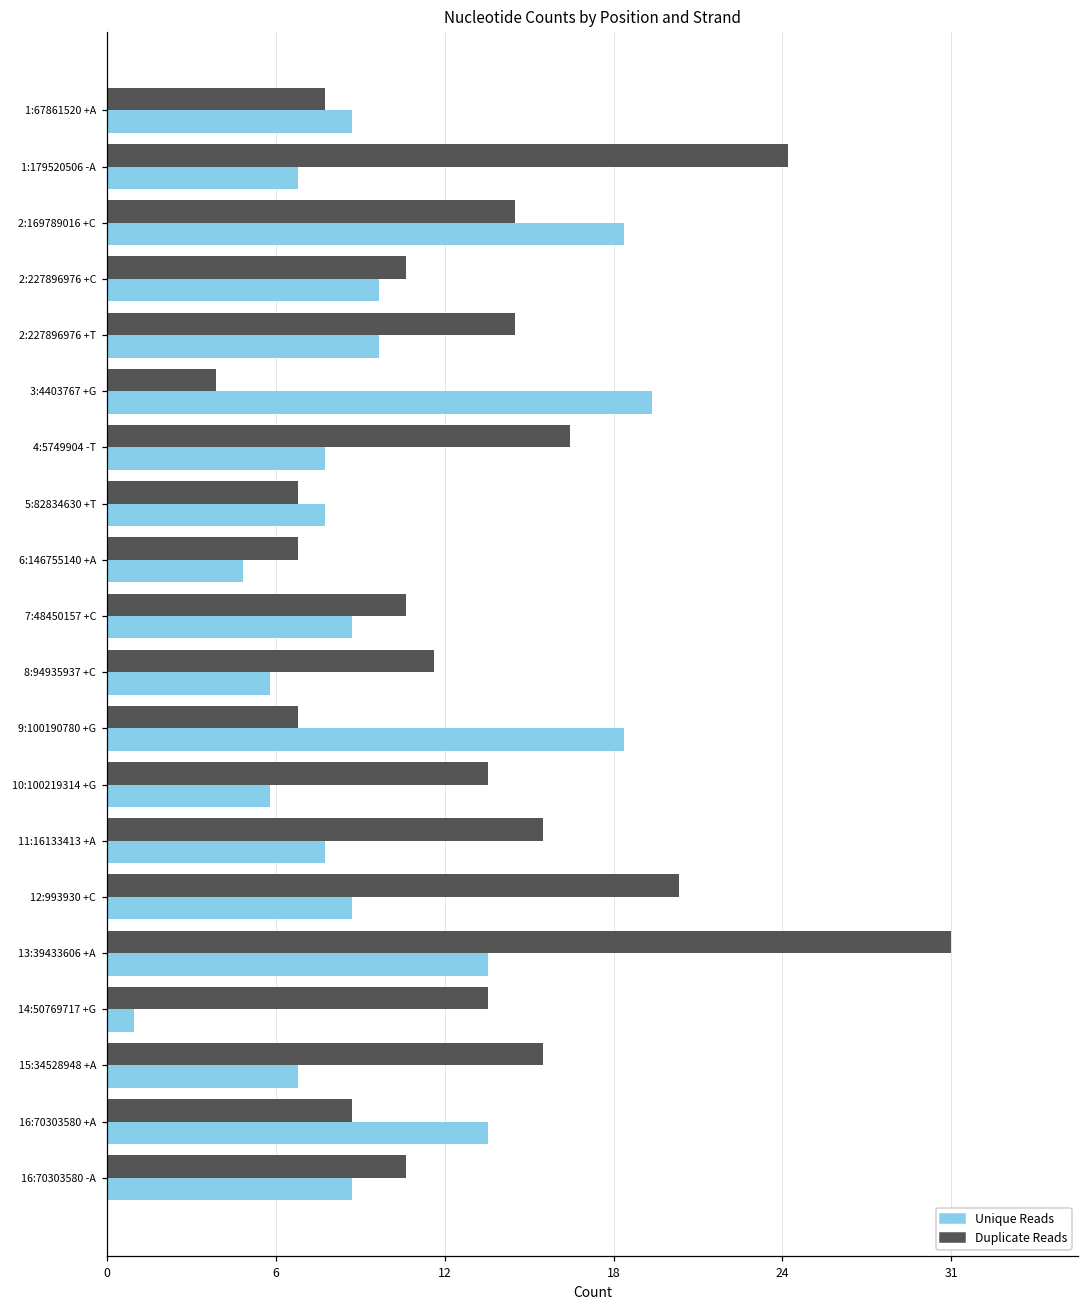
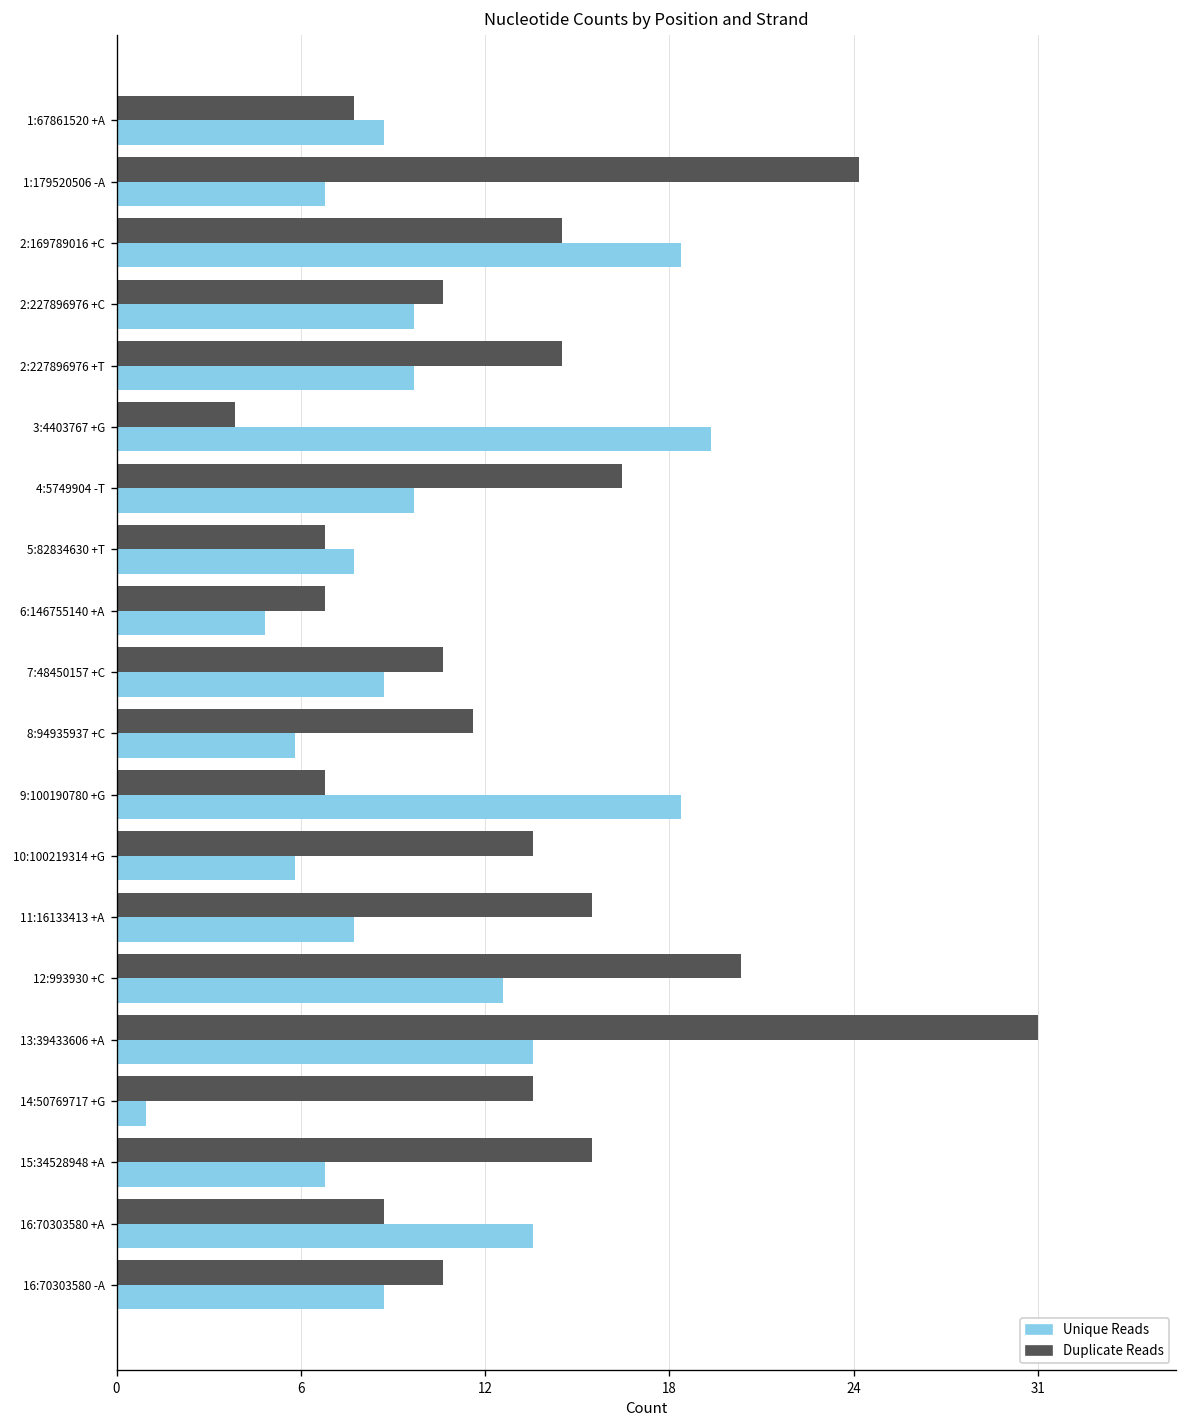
  {
    "Unique Reads": {
      "1:67861520 +A": 9,
      "1:179520506 -A": 7,
      "2:169789016 +C": 19,
      "2:227896976 +C": 10,
      "2:227896976 +T": 10,
      "3:4403767 +G": 20,
-     "4:5749904 -T": 8,
+     "4:5749904 -T": 10,
      "5:82834630 +T": 8,
      "6:146755140 +A": 5,
      "7:48450157 +C": 9,
      "8:94935937 +C": 6,
      "9:100190780 +G": 19,
      "10:100219314 +G": 6,
      "11:16133413 +A": 8,
-     "12:993930 +C": 9,
+     "12:993930 +C": 13,
      "13:39433606 +A": 14,
      "14:50769717 +G": 1,
      "15:34528948 +A": 7,
      "16:70303580 +A": 14,
      "16:70303580 -A": 9
    },
    "Duplicate Reads": {
      "1:67861520 +A": 8,
      "1:179520506 -A": 25,
      "2:169789016 +C": 15,
      "2:227896976 +C": 11,
      "2:227896976 +T": 15,
      "3:4403767 +G": 4,
      "4:5749904 -T": 17,
      "5:82834630 +T": 7,
      "6:146755140 +A": 7,
      "7:48450157 +C": 11,
      "8:94935937 +C": 12,
      "9:100190780 +G": 7,
      "10:100219314 +G": 14,
      "11:16133413 +A": 16,
      "12:993930 +C": 21,
      "13:39433606 +A": 31,
      "14:50769717 +G": 14,
      "15:34528948 +A": 16,
      "16:70303580 +A": 9,
      "16:70303580 -A": 11
    }
  }
